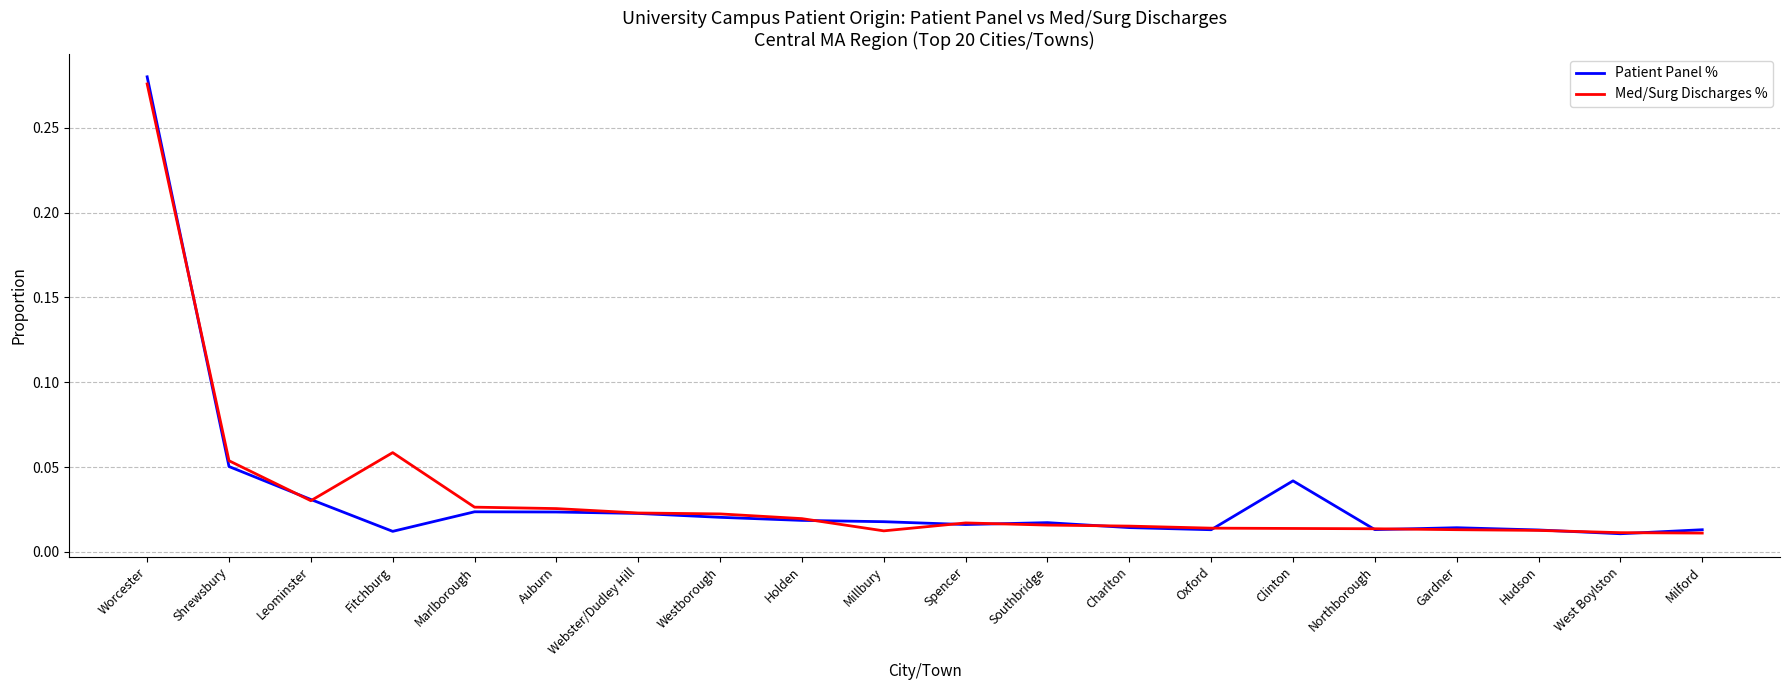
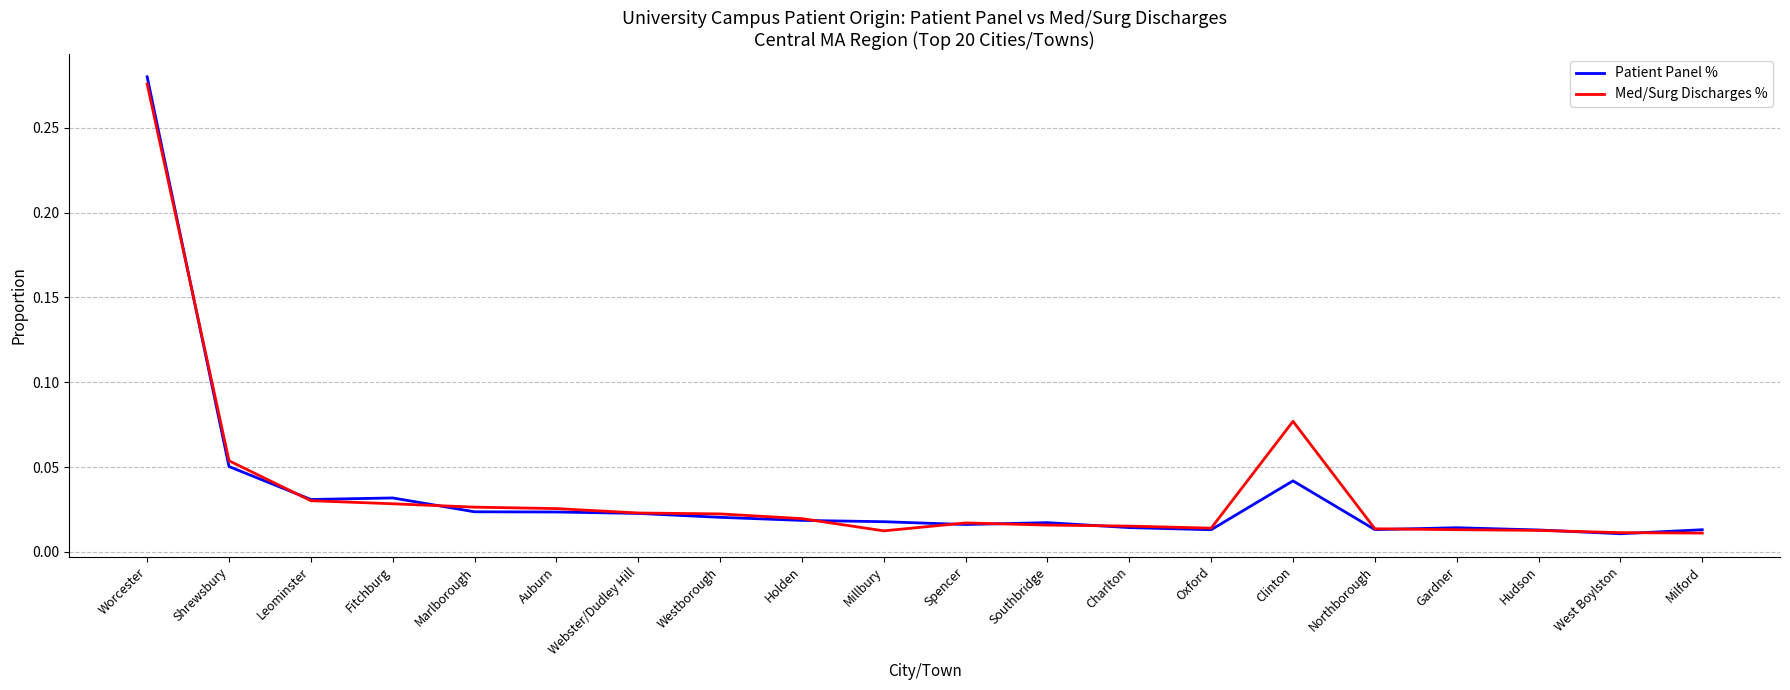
  {
    "Patient Panel %": {
      "Worcester": 0.280,
      "Shrewsbury": 0.050,
-     "Fitchburg": 0.012,
+     "Fitchburg": 0.032,
      "Marlborough": 0.024,
      "Auburn": 0.023,
      "Westborough": 0.020,
      "Millbury": 0.018,
      "Clinton": 0.042,
      "Milford": 0.013
    },
    "Med/Surg Discharges %": {
      "Worcester": 0.276,
      "Shrewsbury": 0.054,
-     "Fitchburg": 0.058,
+     "Fitchburg": 0.028,
      "Marlborough": 0.026,
      "Auburn": 0.025,
      "Westborough": 0.022,
      "Millbury": 0.012,
-     "Clinton": 0.014,
+     "Clinton": 0.077,
      "Milford": 0.011
    }
  }
